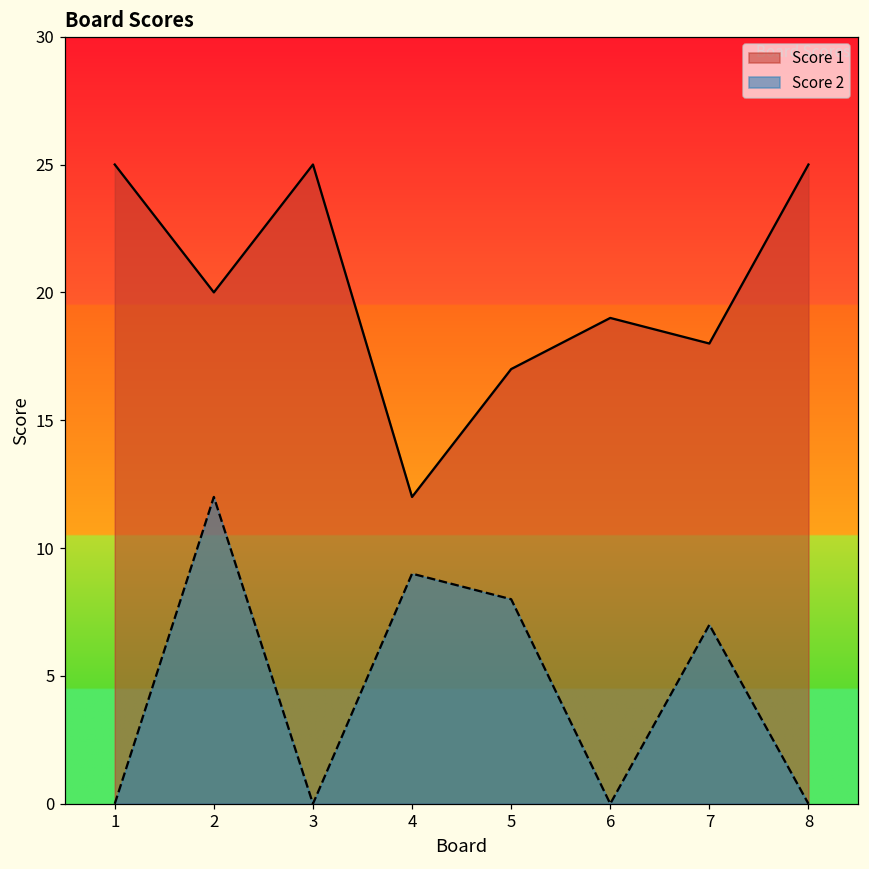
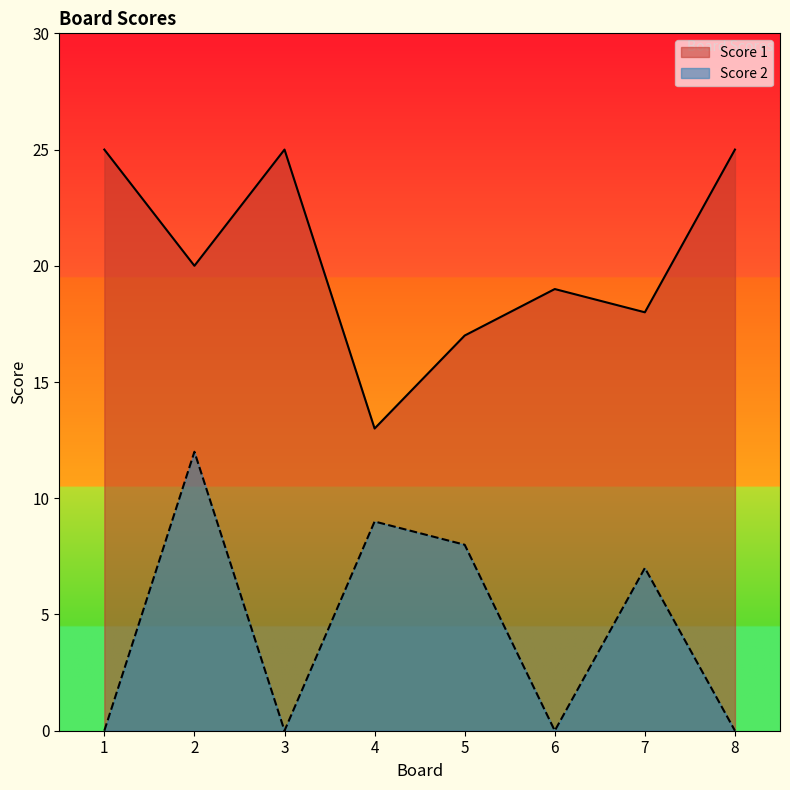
  {
    "Score 1": {
      "1": 25,
      "2": 20,
      "3": 25,
-     "4": 12,
+     "4": 13,
      "5": 17,
      "6": 19,
      "7": 18,
      "8": 25
    },
    "Score 2": {
      "1": 0,
      "2": 12,
      "3": 0,
      "4": 9,
      "5": 8,
      "6": 0,
      "7": 7,
      "8": 0
    }
  }
